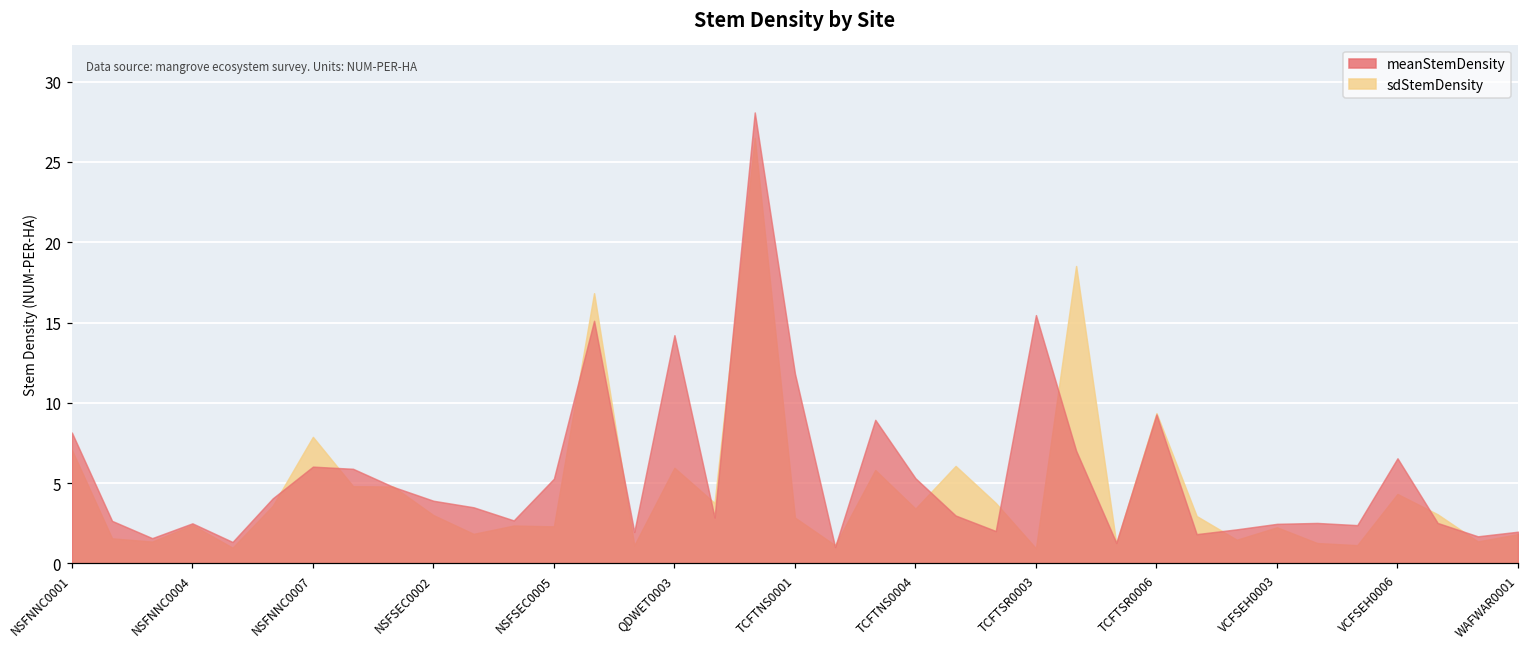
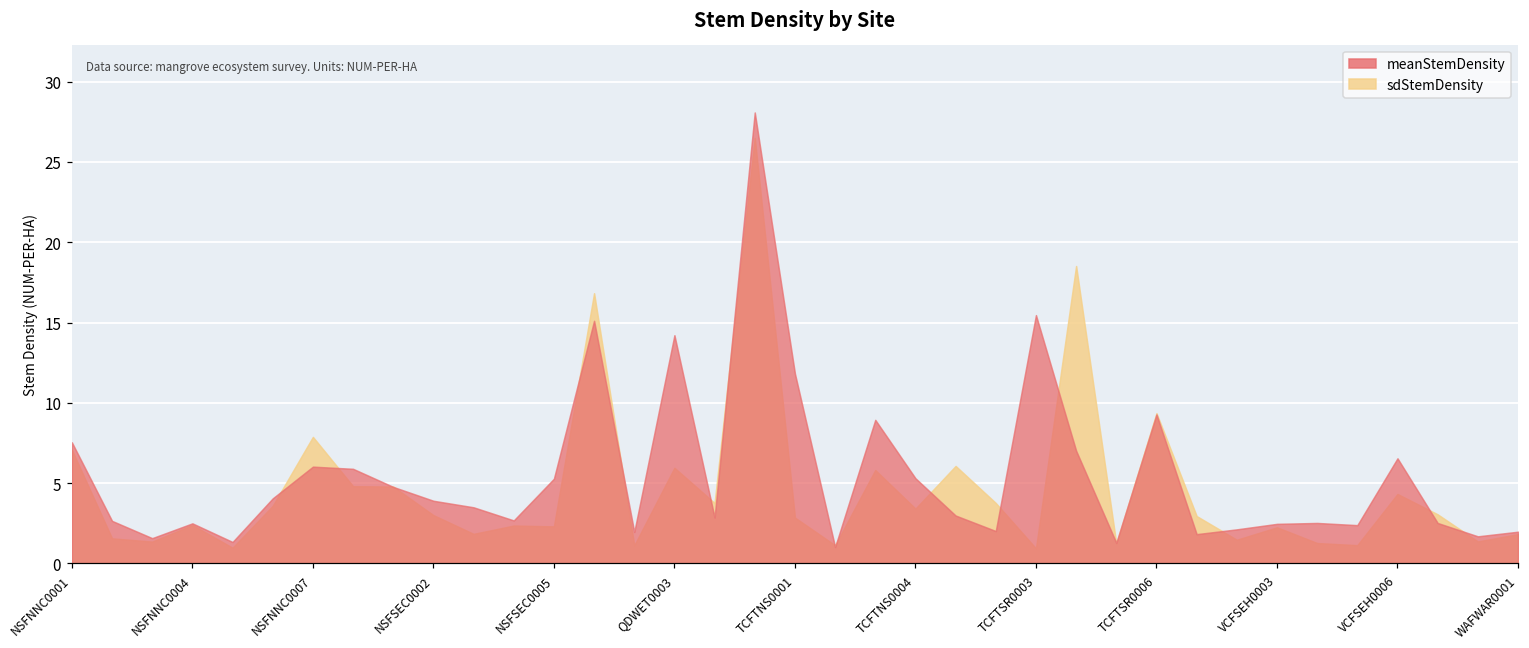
  {
    "sdStemDensity": {
      "NSFNNC0001": 7.1,
      "NSFNNC0007": 7.9,
      "NSFSEC0002": 3.0,
      "NSFSEC0005": 2.3,
      "QDWET0003": 6.0,
      "TCFTNS0001": 2.9,
      "TCFTNS0004": 3.4,
      "TCFTSR0003": 0.9,
      "VCFSEH0003": 2.3,
      "VCFSEH0006": 4.3
    },
    "meanStemDensity": {
-     "NSFNNC0001": 8.1,
+     "NSFNNC0001": 7.5,
      "NSFNNC0007": 6.0,
      "NSFSEC0002": 3.9,
      "NSFSEC0005": 5.3,
      "QDWET0003": 14.2,
      "TCFTNS0001": 11.8,
      "TCFTNS0004": 5.3,
      "TCFTSR0003": 15.5,
      "VCFSEH0003": 2.5,
      "VCFSEH0006": 6.5
    }
  }
